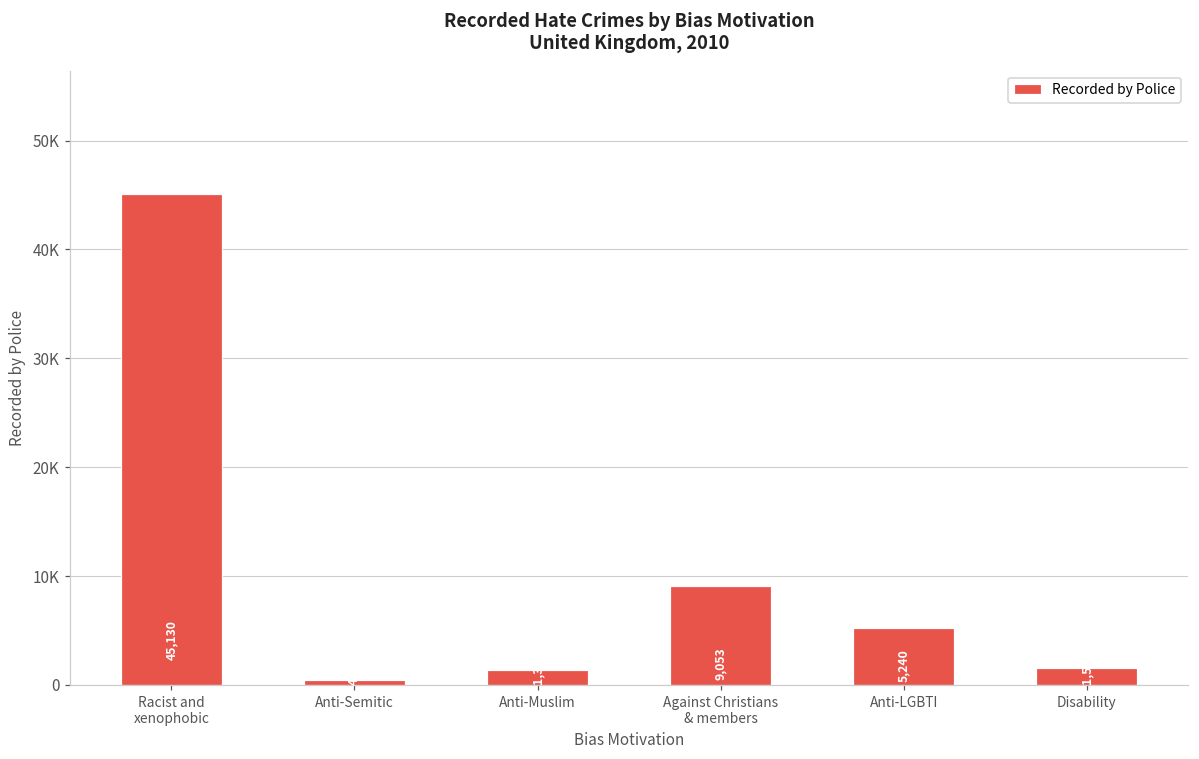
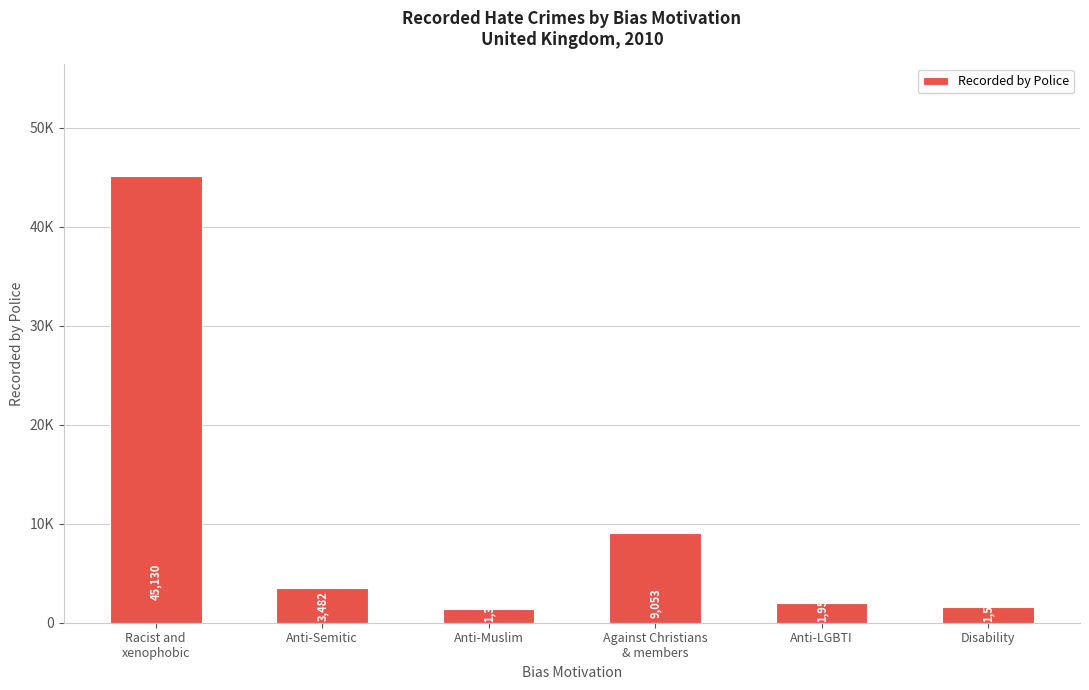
  {
    "Racist and xenophobic": "45,130",
-   "Anti-Semitic": "0",
+   "Anti-Semitic": "3000",
    "Against Christians & members": "9,053",
-   "Anti-LGBTI": "5,240"
+   "Anti-LGBTI": "1,957"
  }
